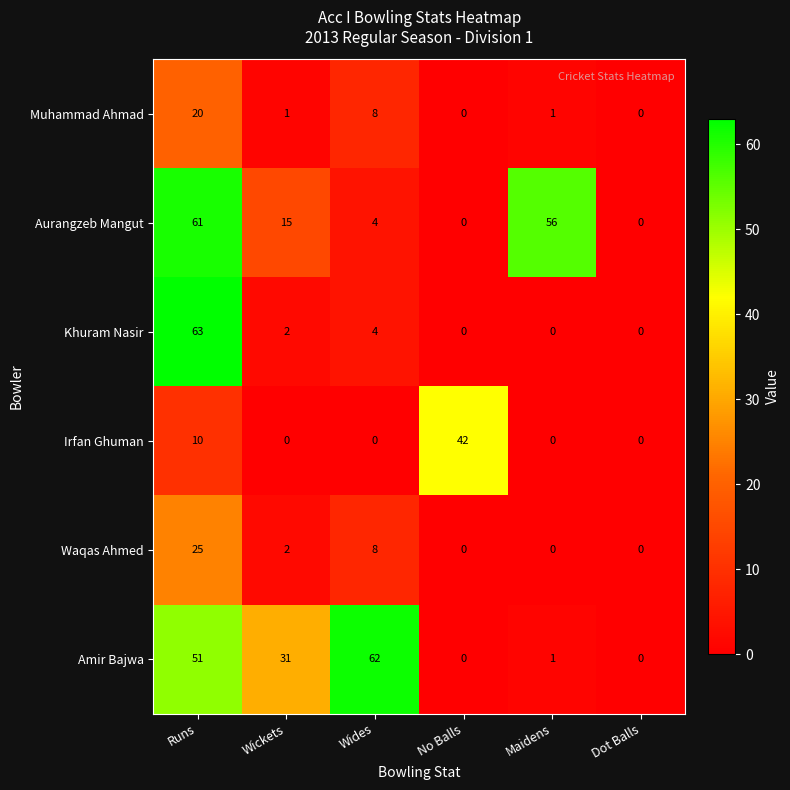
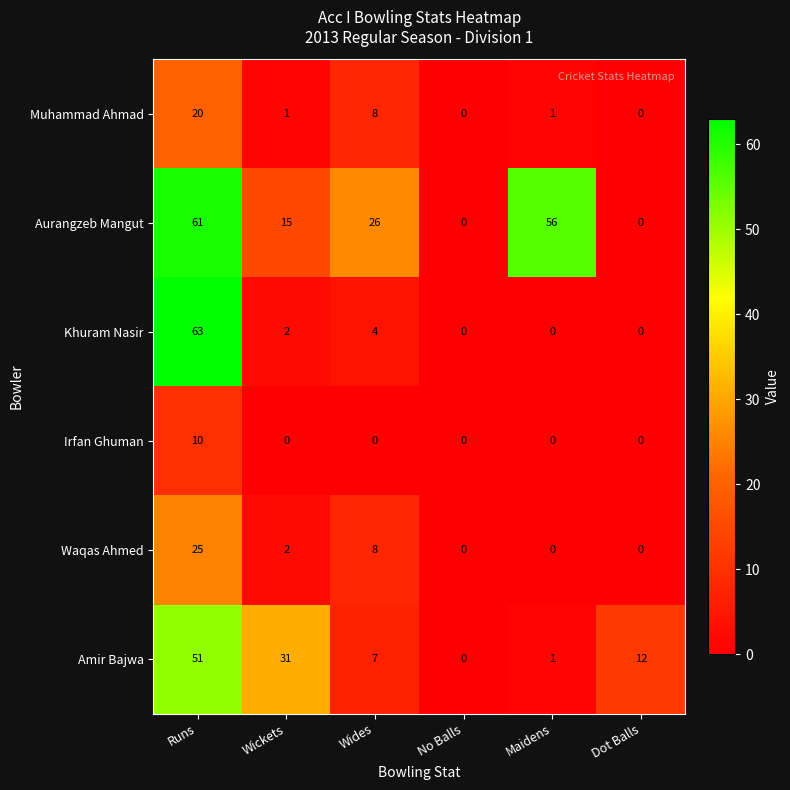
  {
    "Muhammad Ahmad": {
      "Runs": 20,
      "Wickets": 1,
      "Wides": 8,
      "No Balls": 0,
      "Maidens": 1
    },
    "Aurangzeb Mangut": {
      "Runs": 61,
      "Wickets": 15,
-     "Wides": 4,
+     "Wides": 26,
      "No Balls": 0,
      "Maidens": 56,
      "Dot Balls": 0
    },
    "Khuram Nasir": {
      "Runs": 63,
      "Wickets": 2,
      "Wides": 4,
      "No Balls": 0,
      "Maidens": 0,
      "Dot Balls": 0
    },
    "Irfan Ghuman": {
      "Runs": 10,
      "Wickets": 0,
      "Wides": 0,
-     "No Balls": 42,
+     "No Balls": 0,
      "Maidens": 0,
      "Dot Balls": 0
    },
    "Waqas Ahmed": {
      "Runs": 25,
      "Wickets": 2,
      "Wides": 8,
      "No Balls": 0,
      "Maidens": 0,
      "Dot Balls": 0
    },
    "Amir Bajwa": {
      "Runs": 51,
      "Wickets": 31,
-     "Wides": 62,
+     "Wides": 7,
      "No Balls": 0,
      "Maidens": 1,
-     "Dot Balls": 0
+     "Dot Balls": 12
    }
  }
